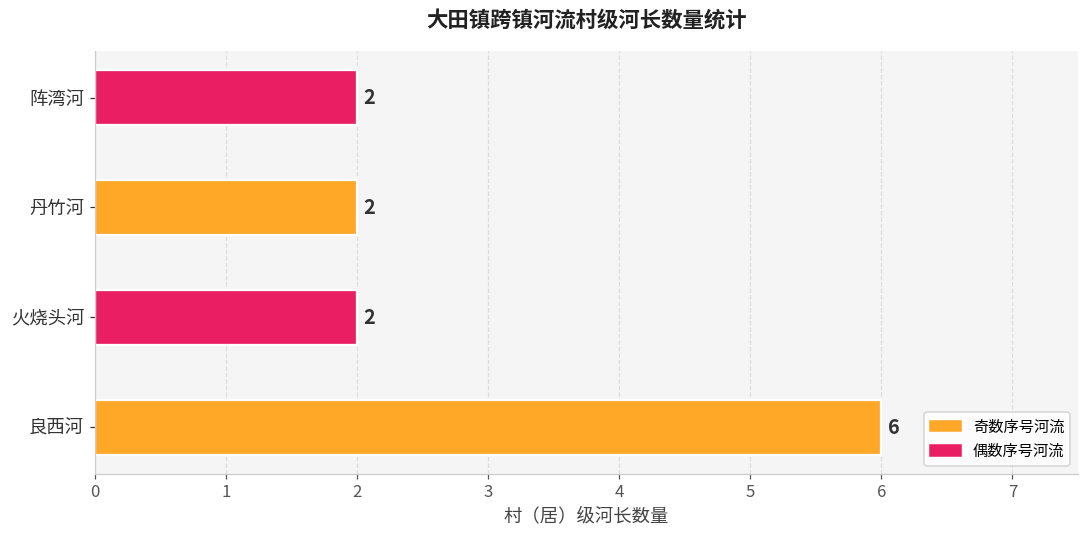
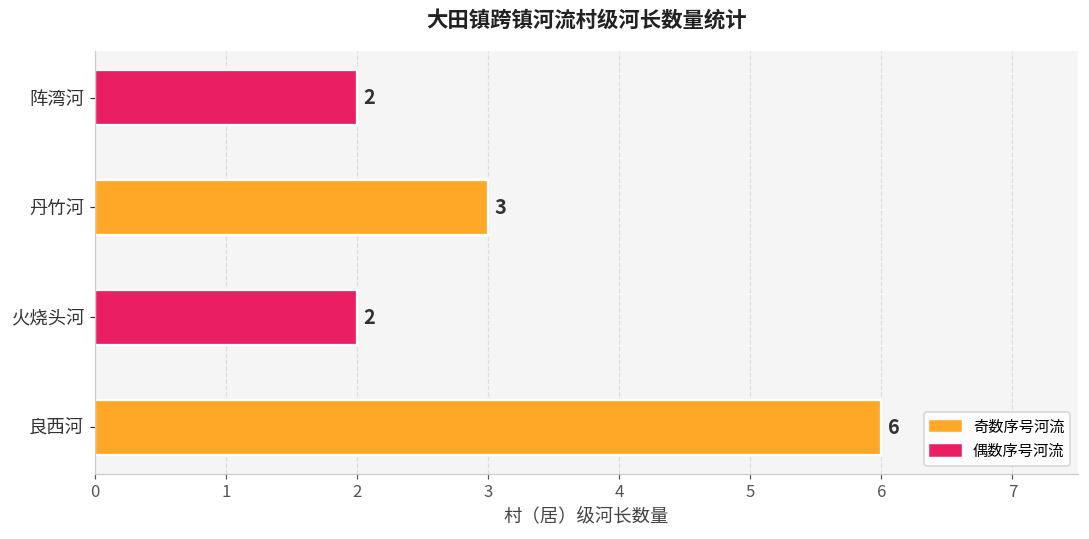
  {
    "阵湾河": 2,
-   "丹竹河": 2,
+   "丹竹河": 3,
    "火烧头河": 2,
    "良西河": 6
  }
